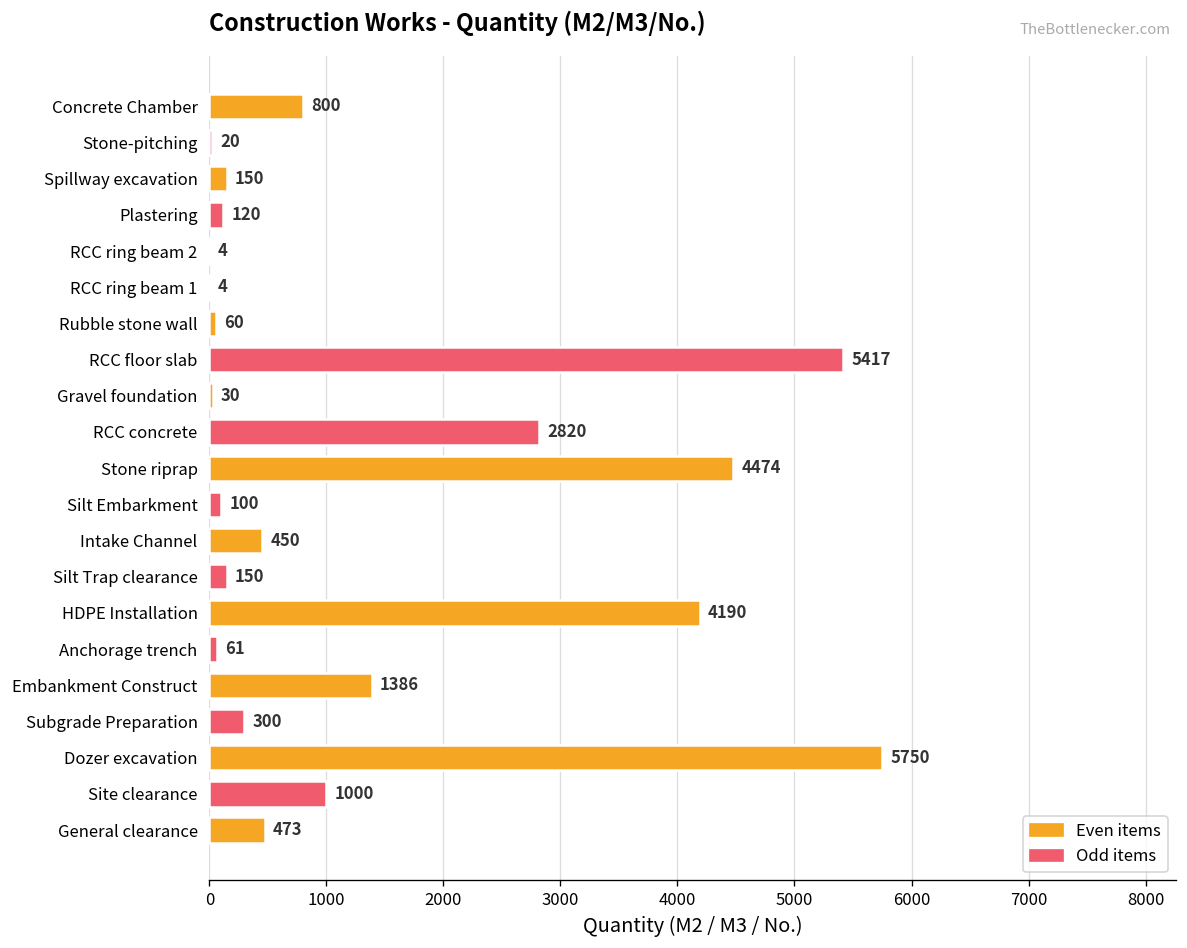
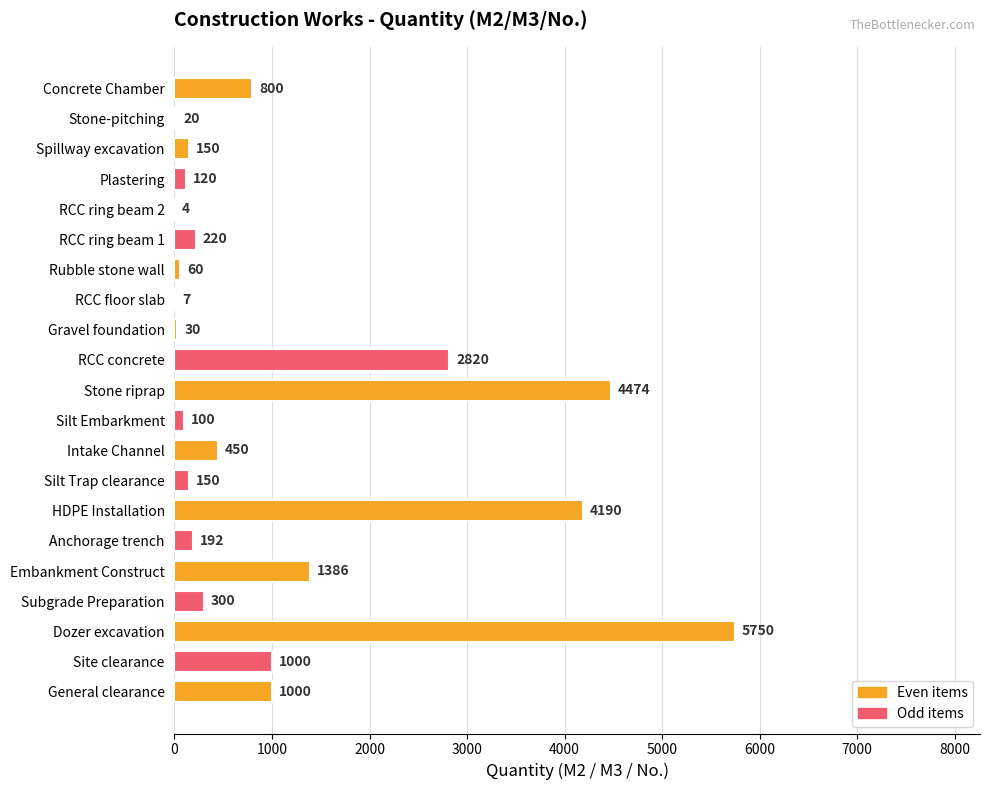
  {
    "Concrete Chamber": 800,
    "Stone-pitching": 20,
    "Spillway excavation": 150,
    "Plastering": 120,
    "RCC ring beam 2": 4,
-   "RCC ring beam 1": 4,
+   "RCC ring beam 1": 220,
    "Rubble stone wall": 60,
-   "RCC floor slab": 5417,
+   "RCC floor slab": 7,
    "Gravel foundation": 30,
    "RCC concrete": 2820,
    "Stone riprap": 4474,
    "Silt Embarkment": 100,
    "Intake Channel": 450,
    "Silt Trap clearance": 150,
    "HDPE Installation": 4190,
-   "Anchorage trench": 61,
+   "Anchorage trench": 192,
    "Embankment Construct": 1386,
    "Subgrade Preparation": 300,
    "Dozer excavation": 5750,
    "Site clearance": 1000,
-   "General clearance": 473
+   "General clearance": 1000
  }
